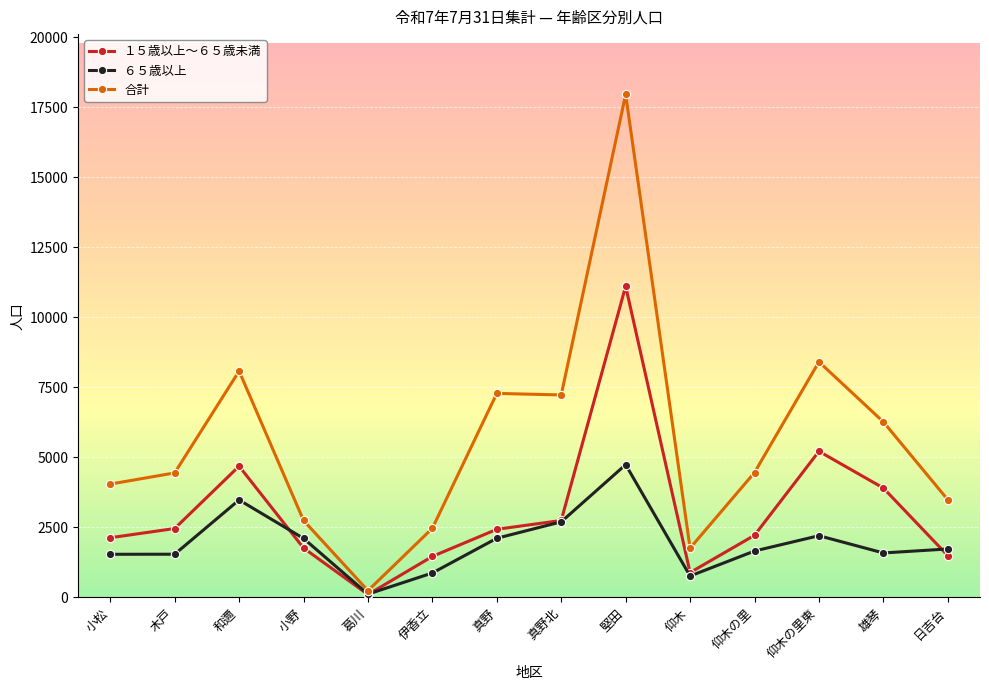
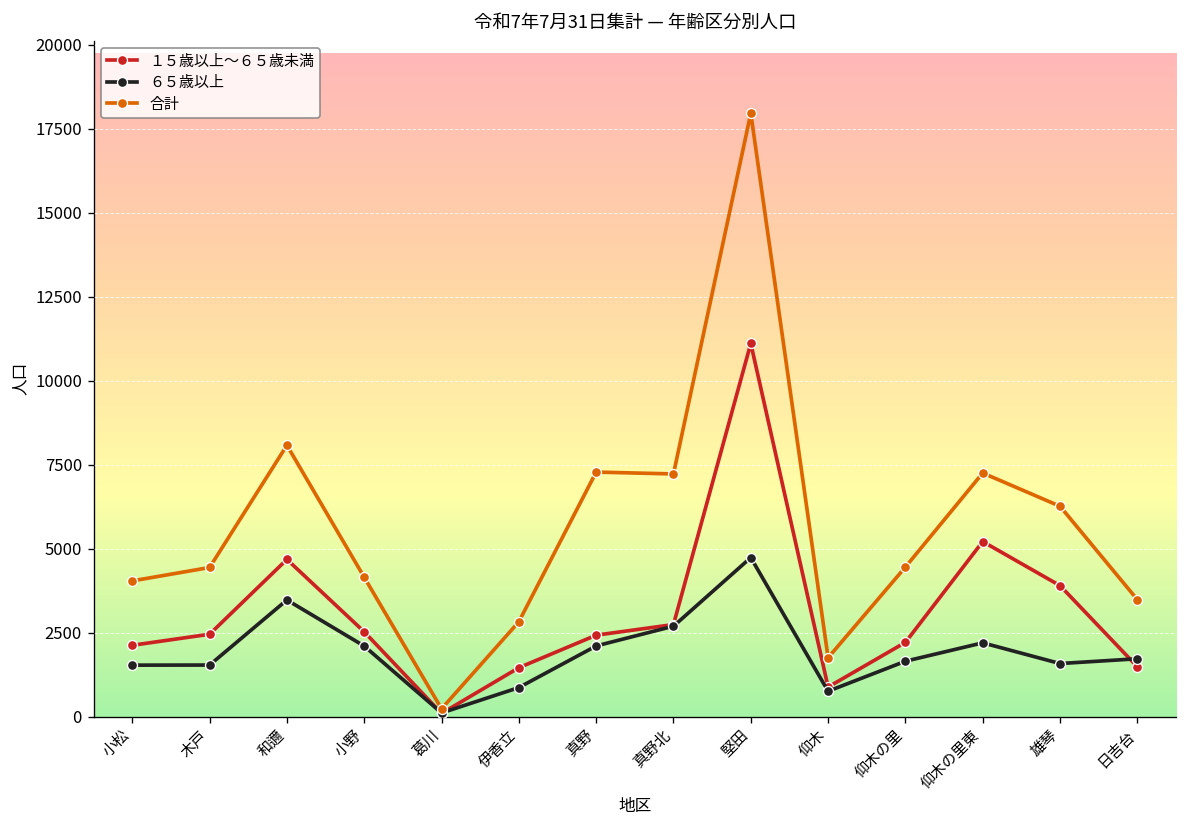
  {
    "１５歳以上～６５歳未満": {
      "小松": 2100,
      "木戸": 2500,
      "和邇": 4700,
-     "小野": 1800,
+     "小野": 2500,
      "伊香立": 1500,
      "真野": 2400,
      "堅田": 11100,
      "仰木": 900,
      "仰木の里": 2200,
      "仰木の里東": 5200,
      "雄琴": 3900,
      "日吉台": 1500
    },
    "６５歳以上": {
      "小松": 1500,
      "木戸": 1500,
      "和邇": 3500,
      "小野": 2100,
      "伊香立": 900,
      "真野": 2100,
      "堅田": 4700,
      "仰木": 800,
      "仰木の里": 1700,
      "仰木の里東": 2200,
      "雄琴": 1600,
      "日吉台": 1700
    },
    "合計": {
      "小松": 4000,
      "木戸": 4400,
      "和邇": 8100,
-     "小野": 2700,
+     "小野": 4200,
      "葛川": 200,
-     "伊香立": 2500,
+     "伊香立": 2800,
      "真野": 7300,
      "真野北": 7200,
      "堅田": 18000,
      "仰木": 1800,
      "仰木の里": 4500,
-     "仰木の里東": 8400,
+     "仰木の里東": 7300,
      "雄琴": 6300,
      "日吉台": 3500
    }
  }
